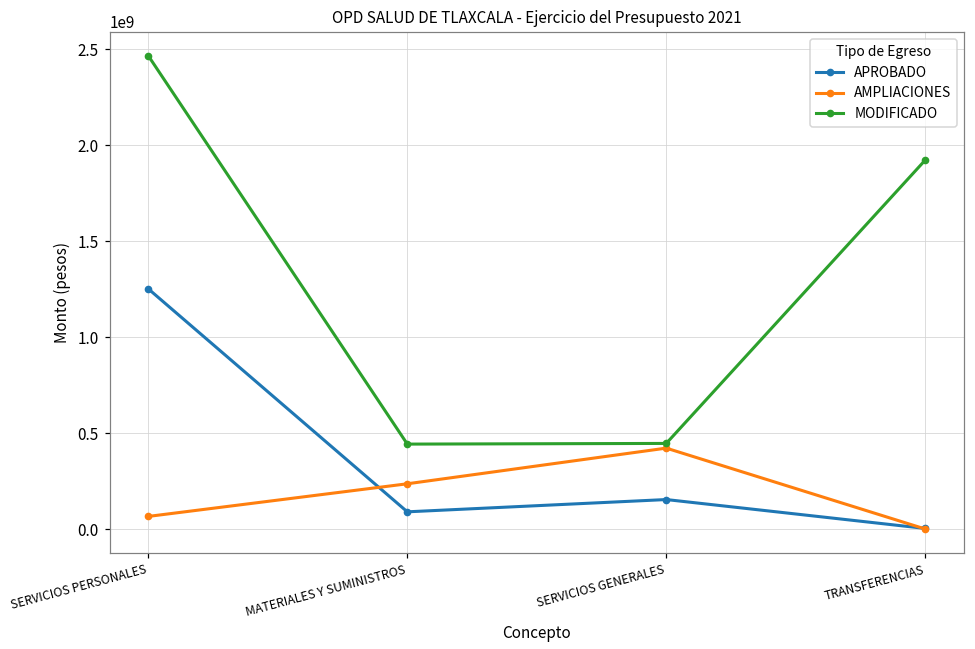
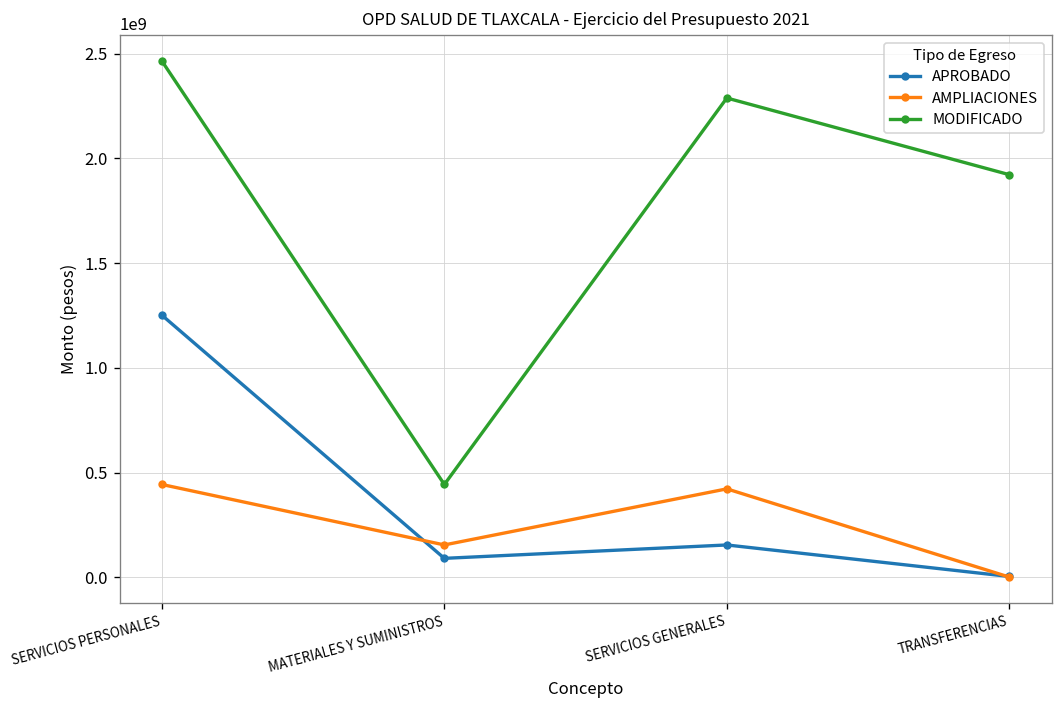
  {
    "APROBADO": {
      "SERVICIOS PERSONALES": 1250000000,
      "MATERIALES Y SUMINISTROS": 90000000,
      "SERVICIOS GENERALES": 150000000
    },
    "AMPLIACIONES": {
-     "SERVICIOS PERSONALES": 70000000,
-     "MATERIALES Y SUMINISTROS": 240000000,
+     "SERVICIOS PERSONALES": 440000000,
+     "MATERIALES Y SUMINISTROS": 160000000,
      "SERVICIOS GENERALES": 420000000
    },
    "MODIFICADO": {
      "SERVICIOS PERSONALES": 2460000000,
      "MATERIALES Y SUMINISTROS": 440000000,
-     "SERVICIOS GENERALES": 450000000,
+     "SERVICIOS GENERALES": 2290000000,
      "TRANSFERENCIAS": 1920000000
    }
  }
